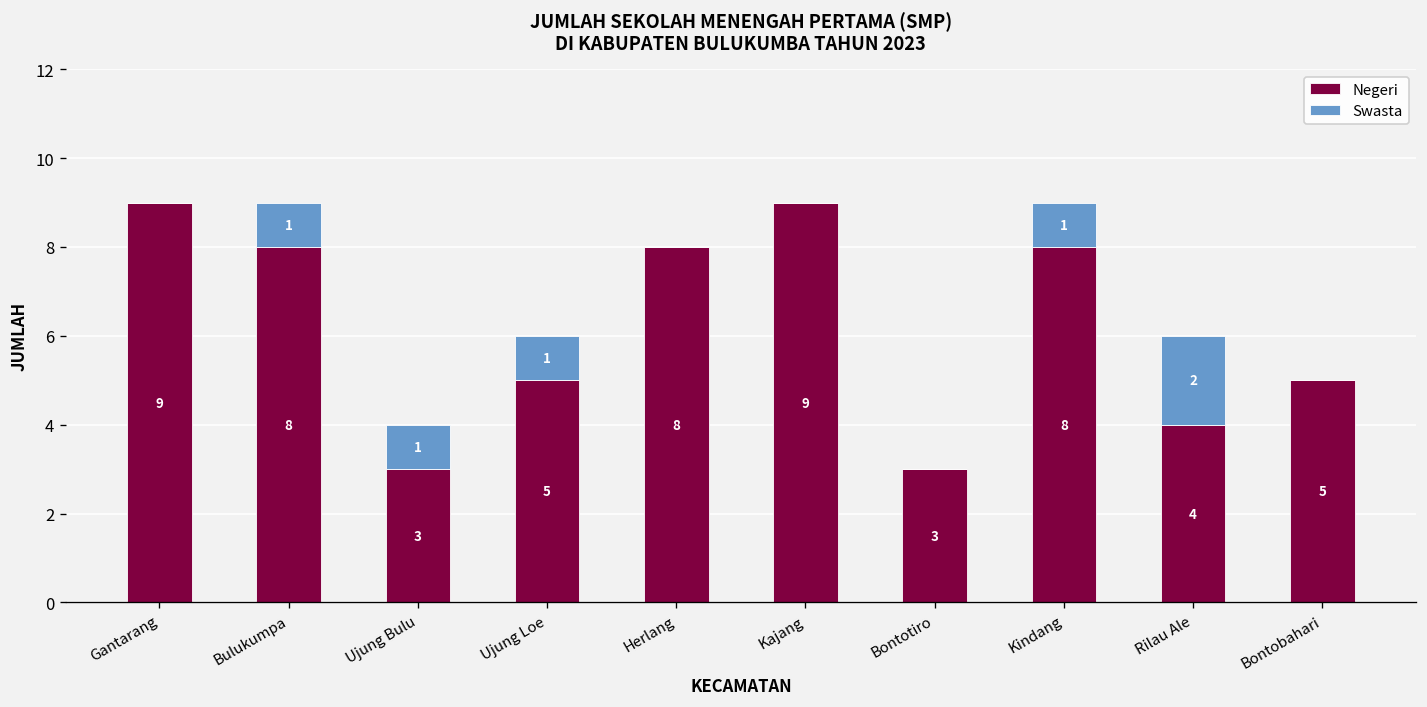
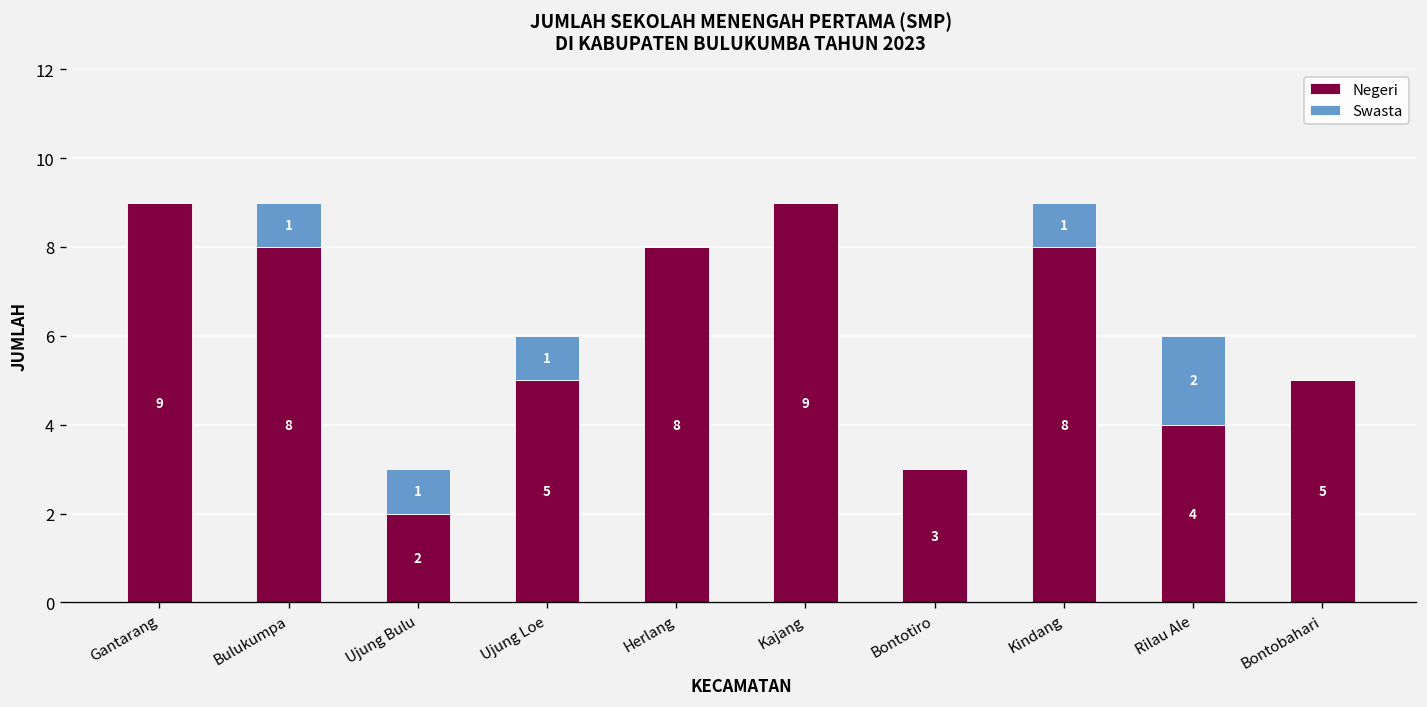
  {
    "Negeri": {
      "Gantarang": 9,
      "Bulukumpa": 8,
-     "Ujung Bulu": 3,
+     "Ujung Bulu": 2,
      "Ujung Loe": 5,
      "Herlang": 8,
      "Kajang": 9,
      "Bontotiro": 3,
      "Kindang": 8,
      "Rilau Ale": 4,
      "Bontobahari": 5
    },
    "Swasta": {
      "Bulukumpa": 1,
      "Ujung Bulu": 1,
      "Ujung Loe": 1,
      "Kindang": 1,
      "Rilau Ale": 2
    }
  }
